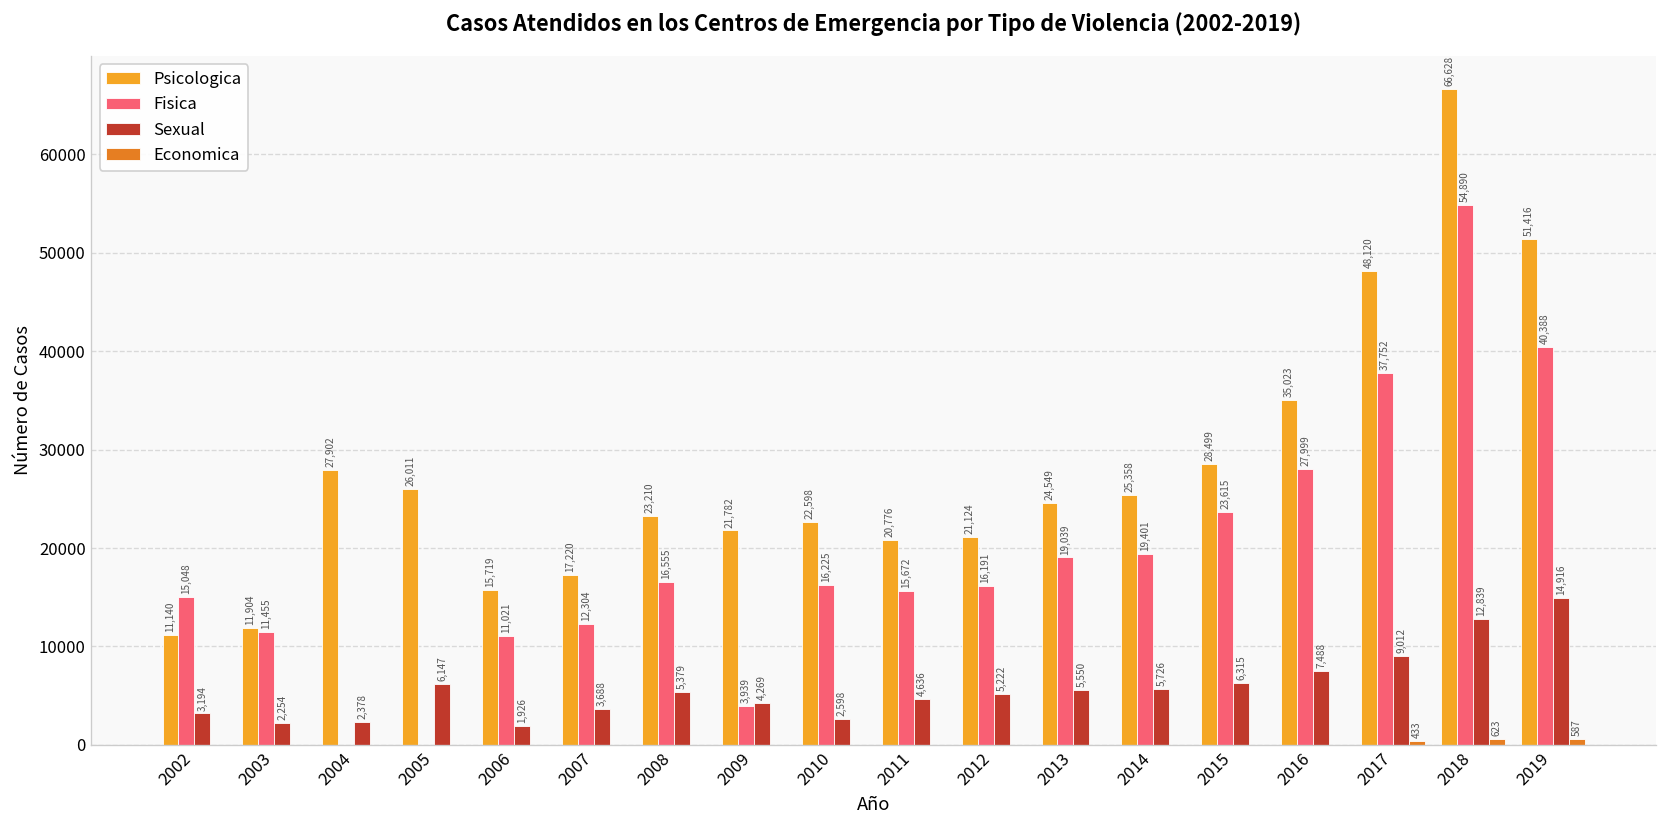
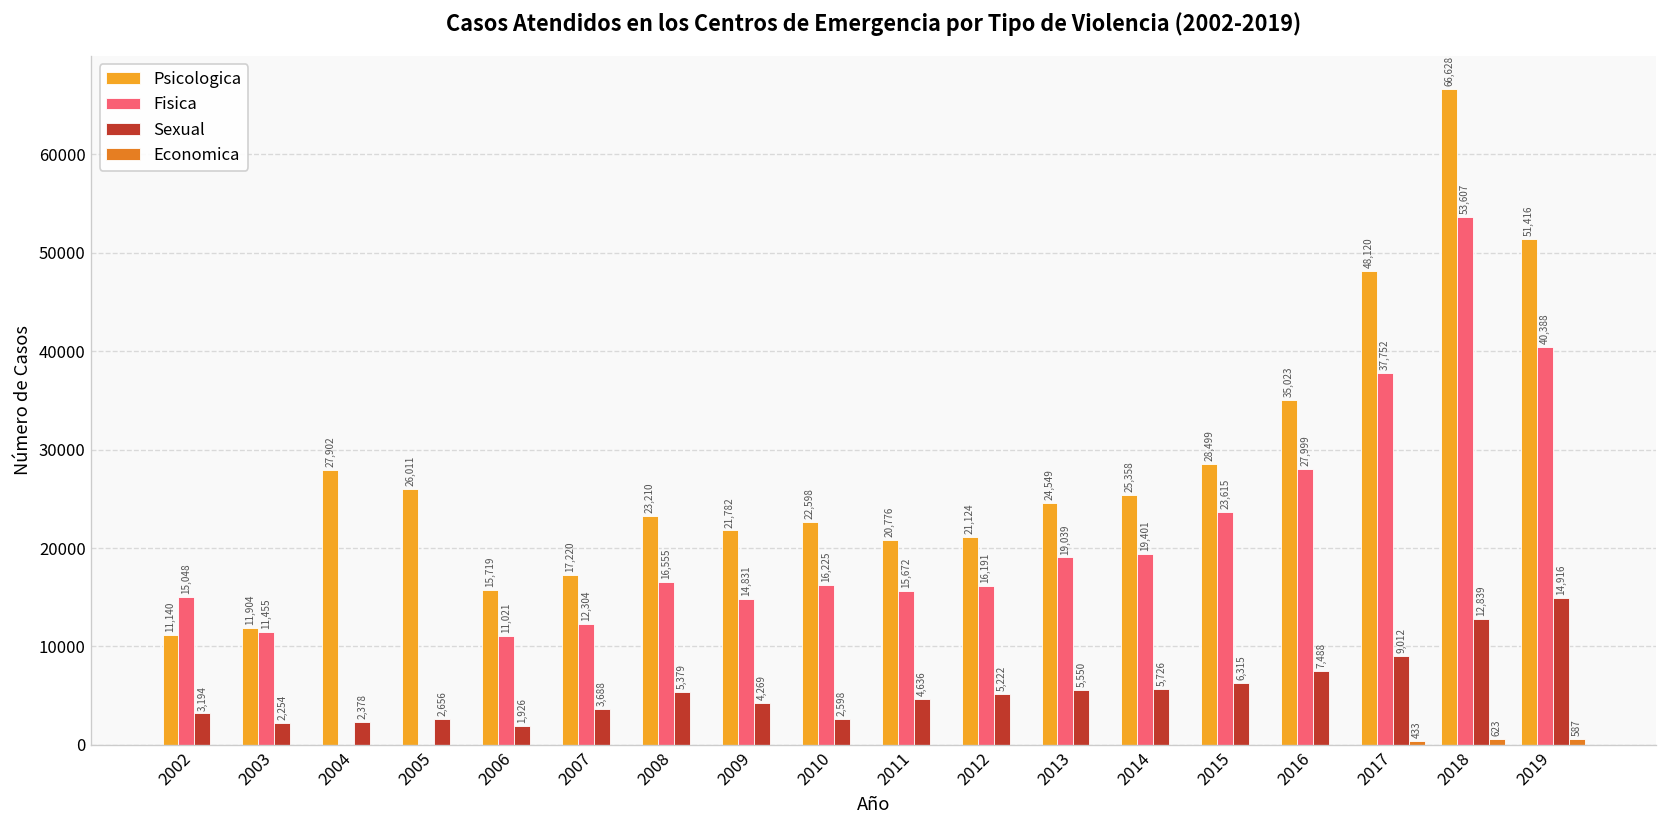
  {
    "Fisica": {
      "2002": "15,048",
      "2003": "11,455",
      "2006": "11,021",
      "2007": "12,304",
      "2008": "16,555",
-     "2009": "3,939",
+     "2009": "14,831",
      "2010": "16,225",
      "2011": "15,672",
      "2012": "16,191",
      "2013": "19,039",
      "2014": "19,401",
      "2015": "23,615",
      "2016": "27,999",
      "2017": "37,752",
-     "2018": "54,890",
+     "2018": "53,607",
      "2019": "40,388"
    },
    "Sexual": {
      "2002": "3,194",
      "2003": "2,254",
      "2004": "2,378",
-     "2005": "6,147",
+     "2005": "2,656",
      "2006": "1,926",
      "2007": "3,688",
      "2008": "5,379",
      "2009": "4,269",
      "2010": "2,598",
      "2011": "4,636",
      "2012": "5,222",
      "2013": "5,550",
      "2014": "5,726",
      "2015": "6,315",
      "2016": "7,488",
      "2017": "9,012",
      "2018": "12,839",
      "2019": "14,916"
    }
  }
